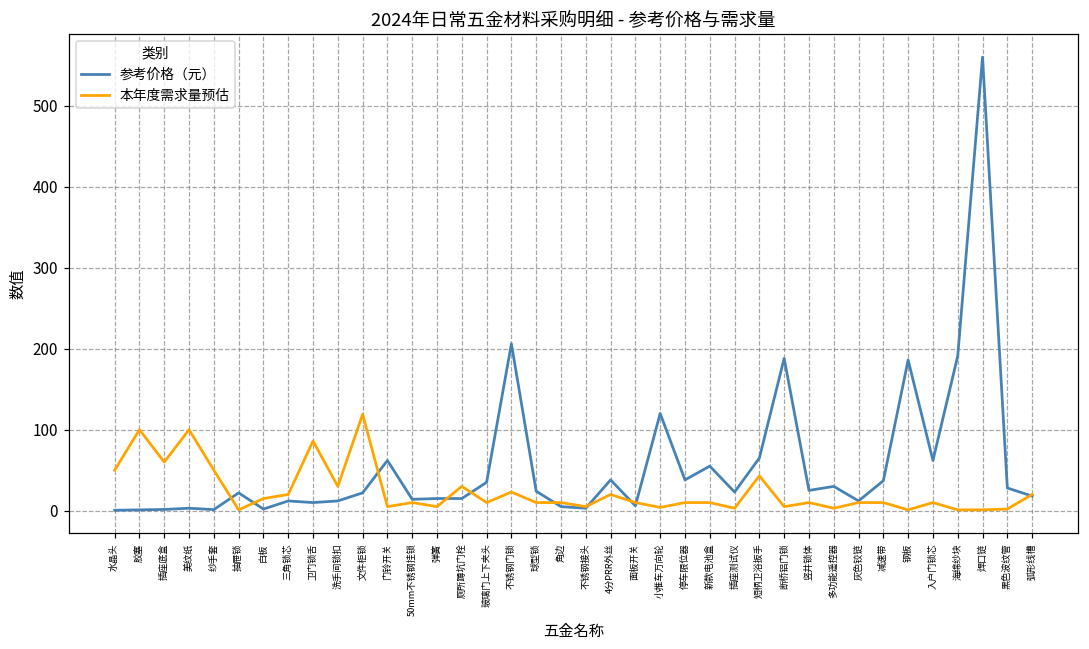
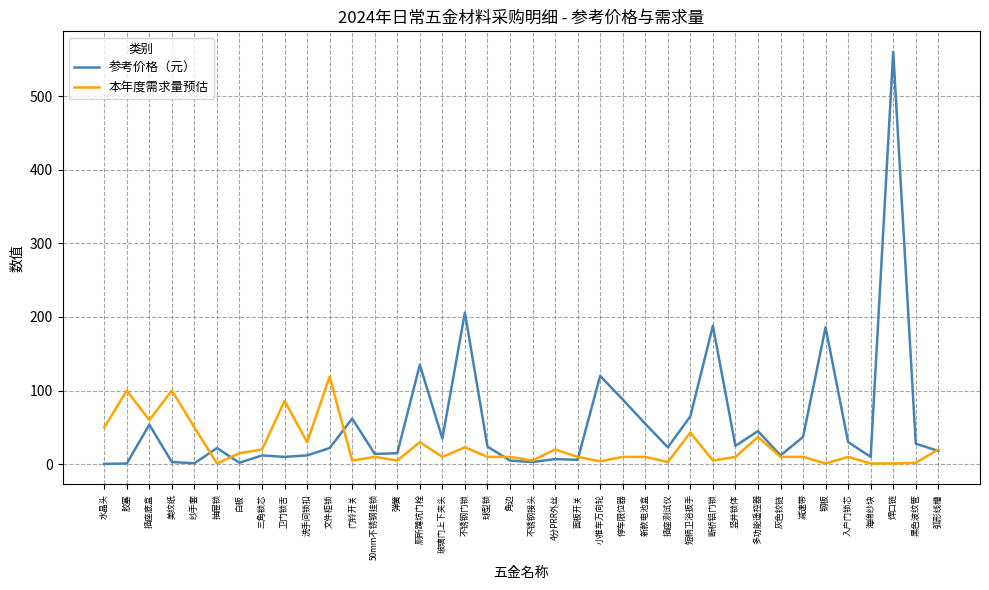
  {
    "参考价格（元）": {
      "水晶头": 0,
      "胶塞": 0,
-     "插座底盒": 0,
+     "插座底盒": 50,
      "美纹纸": 0,
      "纱手套": 0,
      "抽屉锁": 20,
      "白板": 0,
      "三角锁芯": 10,
      "卫门锁舌": 10,
      "洗手间锁扣": 10,
      "文件柜锁": 20,
      "门铃开关": 60,
      "50mm不锈钢挂锁": 10,
      "弹簧": 20,
-     "厕所蹲坑门栓": 20,
+     "厕所蹲坑门栓": 140,
      "玻璃门上下夹头": 40,
      "不锈钢门锁": 210,
      "球型锁": 20,
      "角边": 10,
-     "4分PRR外丝": 40,
+     "4分PRR外丝": 10,
      "面板开关": 10,
      "小推车万向轮": 120,
-     "停车限位器": 40,
+     "停车限位器": 90,
      "新款电池盒": 60,
      "插座测试仪": 20,
      "短柄卫浴扳手": 70,
      "断桥铝门锁": 190,
      "竖井锁体": 30,
-     "多功能遥控器": 30,
+     "多功能遥控器": 50,
      "减速带": 40,
      "钢板": 190,
-     "入户门锁芯": 60,
-     "海绵纱块": 190,
+     "入户门锁芯": 30,
+     "海绵纱块": 10,
      "焊口链": 560,
      "黑色波纹管": 30
    },
    "本年度需求量预估": {
      "水晶头": 50,
      "胶塞": 100,
      "插座底盒": 60,
      "美纹纸": 100,
      "纱手套": 50,
      "抽屉锁": 0,
      "白板": 20,
      "三角锁芯": 20,
      "卫门锁舌": 90,
      "洗手间锁扣": 30,
      "文件柜锁": 120,
      "门铃开关": 10,
      "50mm不锈钢挂锁": 10,
      "弹簧": 10,
      "厕所蹲坑门栓": 30,
      "玻璃门上下夹头": 10,
      "不锈钢门锁": 20,
      "球型锁": 10,
      "角边": 10,
      "4分PRR外丝": 20,
      "面板开关": 10,
      "小推车万向轮": 0,
      "停车限位器": 10,
      "新款电池盒": 10,
      "插座测试仪": 0,
      "短柄卫浴扳手": 40,
      "断桥铝门锁": 10,
      "竖井锁体": 10,
-     "多功能遥控器": 0,
+     "多功能遥控器": 40,
      "减速带": 10,
      "钢板": 0,
      "入户门锁芯": 10,
      "海绵纱块": 0,
      "焊口链": 0,
      "黑色波纹管": 0
    }
  }
